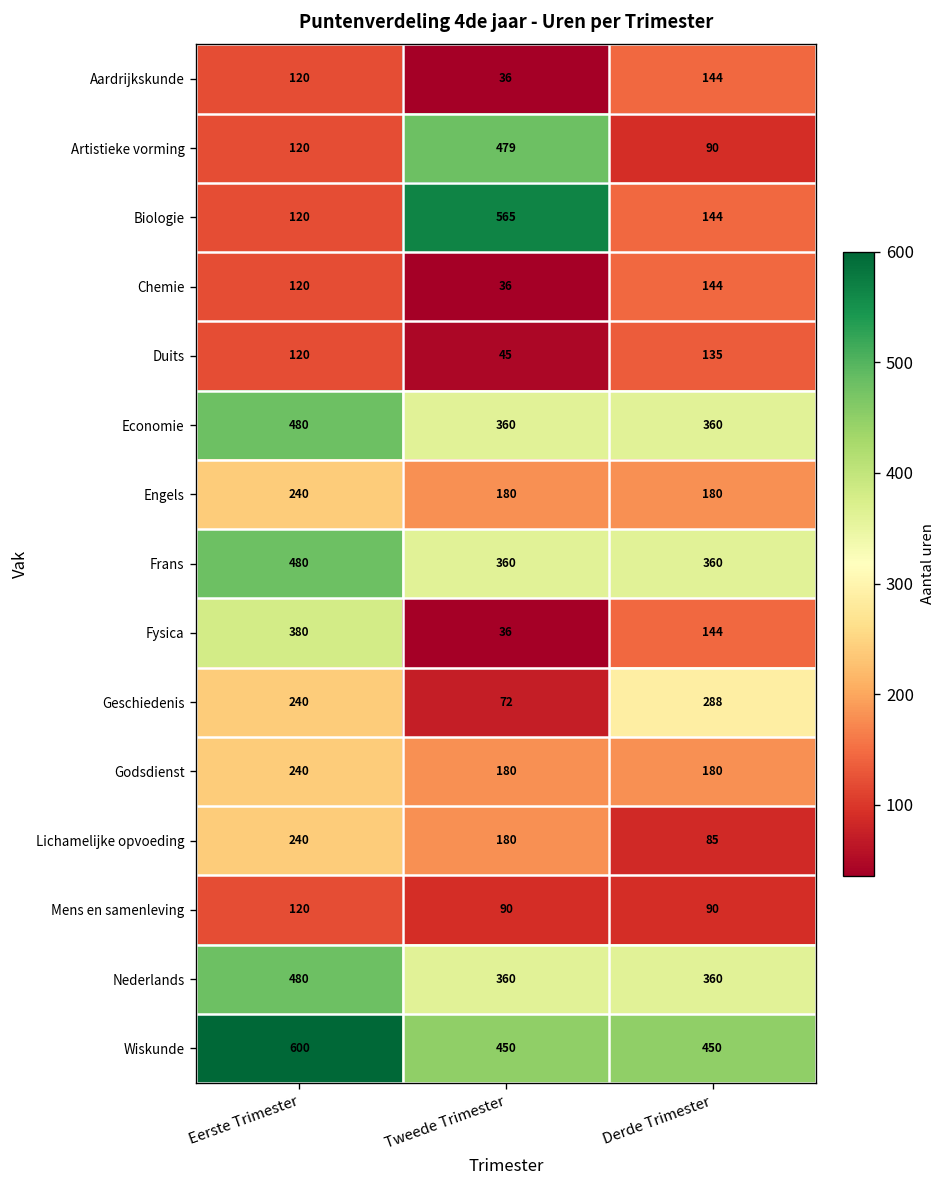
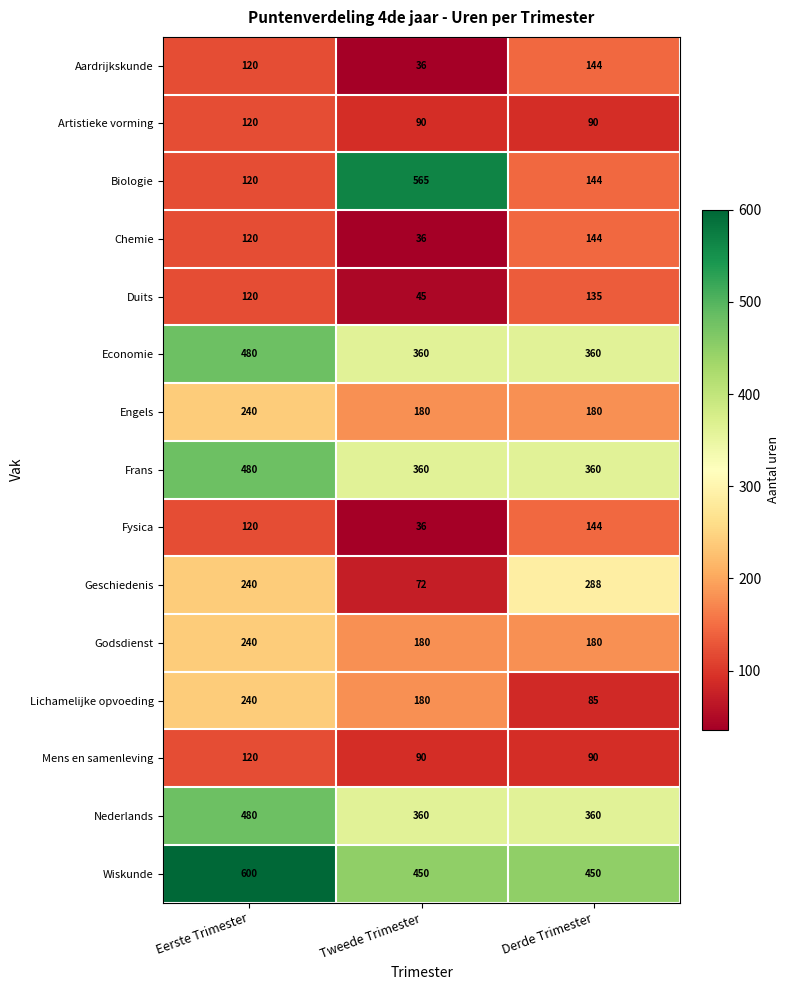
  {
    "Aardrijkskunde": {
      "Eerste Trimester": 120,
      "Tweede Trimester": 36,
      "Derde Trimester": 144
    },
    "Artistieke vorming": {
      "Eerste Trimester": 120,
-     "Tweede Trimester": 479,
+     "Tweede Trimester": 90,
      "Derde Trimester": 90
    },
    "Biologie": {
      "Eerste Trimester": 120,
      "Tweede Trimester": 565,
      "Derde Trimester": 144
    },
    "Chemie": {
      "Eerste Trimester": 120,
      "Tweede Trimester": 36,
      "Derde Trimester": 144
    },
    "Duits": {
      "Eerste Trimester": 120,
      "Tweede Trimester": 45,
      "Derde Trimester": 135
    },
    "Economie": {
      "Eerste Trimester": 480,
      "Tweede Trimester": 360,
      "Derde Trimester": 360
    },
    "Engels": {
      "Eerste Trimester": 240,
      "Tweede Trimester": 180,
      "Derde Trimester": 180
    },
    "Frans": {
      "Eerste Trimester": 480,
      "Tweede Trimester": 360,
      "Derde Trimester": 360
    },
    "Fysica": {
-     "Eerste Trimester": 380,
+     "Eerste Trimester": 120,
      "Tweede Trimester": 36,
      "Derde Trimester": 144
    },
    "Geschiedenis": {
      "Eerste Trimester": 240,
      "Tweede Trimester": 72,
      "Derde Trimester": 288
    },
    "Godsdienst": {
      "Eerste Trimester": 240,
      "Tweede Trimester": 180,
      "Derde Trimester": 180
    },
    "Lichamelijke opvoeding": {
      "Eerste Trimester": 240,
      "Tweede Trimester": 180,
      "Derde Trimester": 85
    },
    "Mens en samenleving": {
      "Eerste Trimester": 120,
      "Tweede Trimester": 90,
      "Derde Trimester": 90
    },
    "Nederlands": {
      "Eerste Trimester": 480,
      "Tweede Trimester": 360,
      "Derde Trimester": 360
    },
    "Wiskunde": {
      "Eerste Trimester": 600,
      "Tweede Trimester": 450,
      "Derde Trimester": 450
    }
  }
